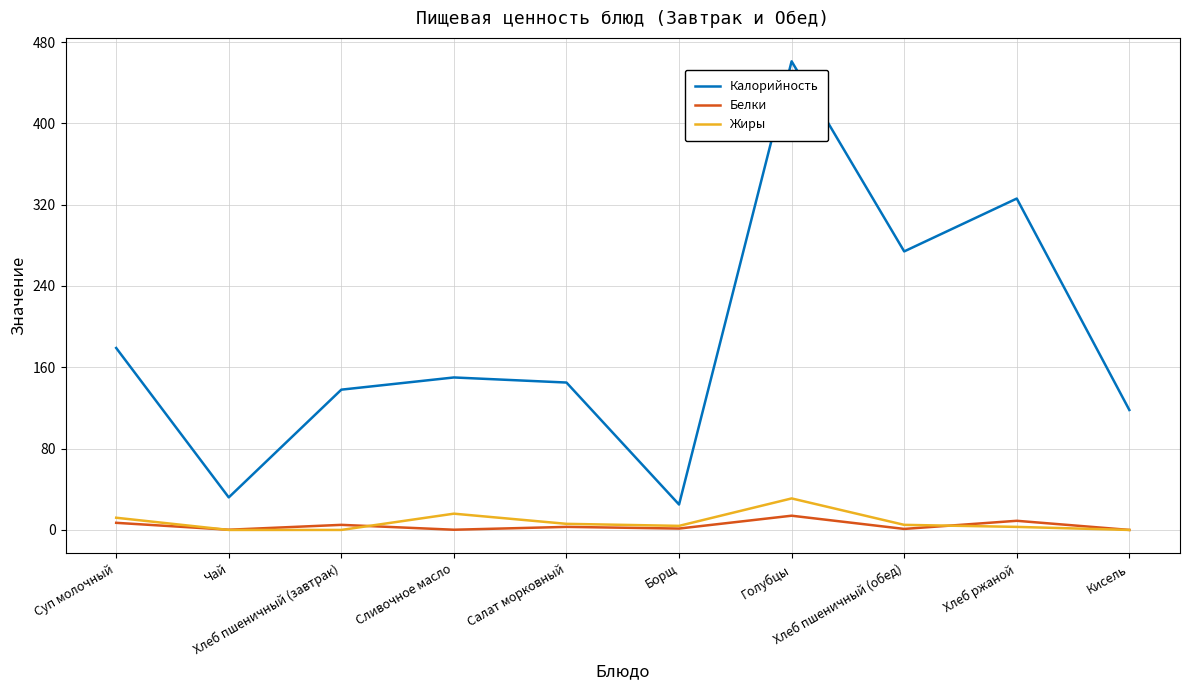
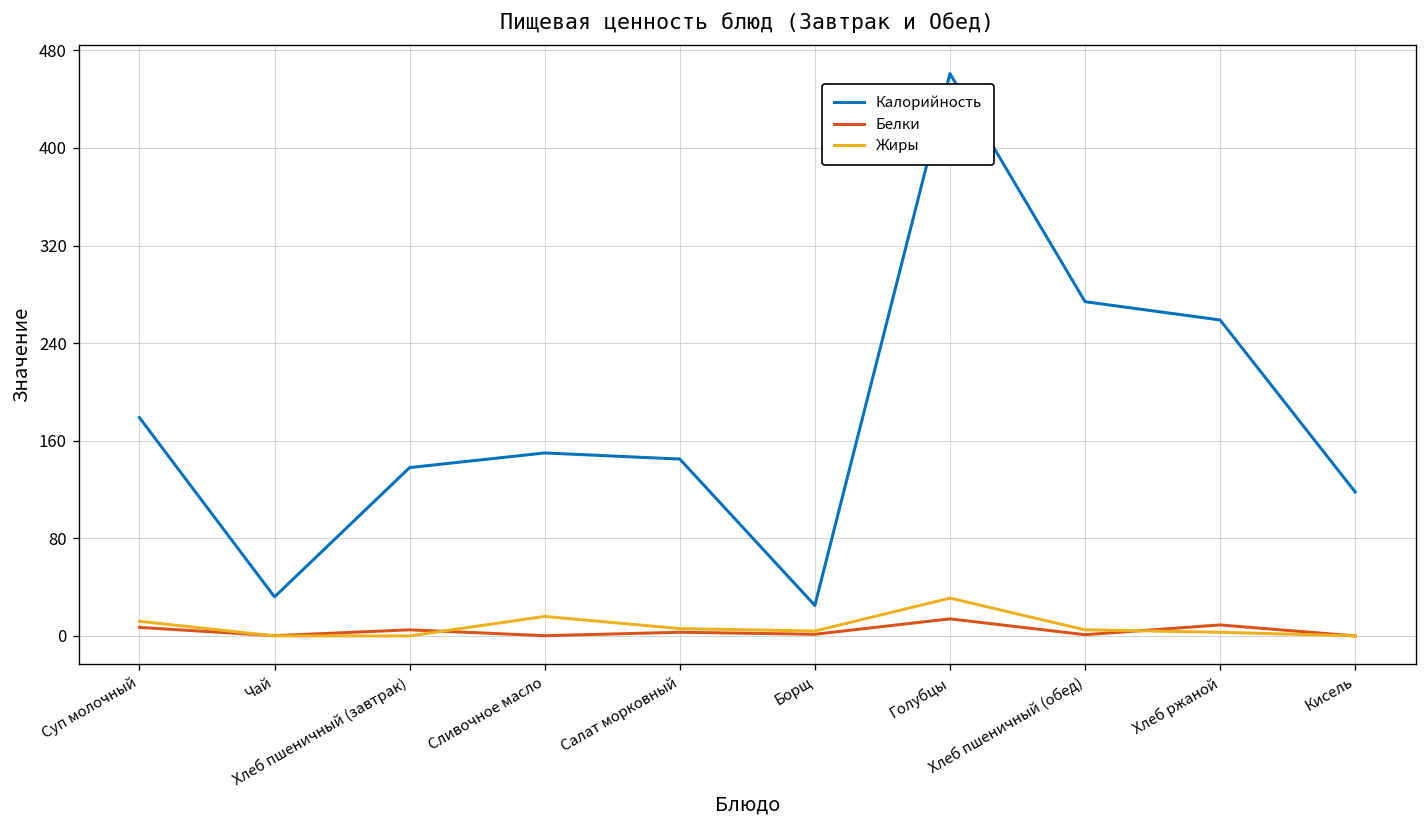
  {
    "Калорийность": {
      "Суп молочный": 179,
      "Чай": 32,
      "Хлеб пшеничный (завтрак)": 138,
      "Сливочное масло": 150,
      "Салат морковный": 145,
      "Борщ": 25,
      "Голубцы": 461,
      "Хлеб пшеничный (обед)": 274,
-     "Хлеб ржаной": 326,
+     "Хлеб ржаной": 259,
      "Кисель": 118
    },
    "Белки": {
      "Суп молочный": 7,
      "Хлеб пшеничный (завтрак)": 5,
      "Сливочное масло": 0,
      "Салат морковный": 3,
      "Борщ": 1,
      "Голубцы": 14,
      "Хлеб пшеничный (обед)": 1,
      "Хлеб ржаной": 9
    },
    "Жиры": {
      "Суп молочный": 12,
      "Хлеб пшеничный (завтрак)": 0,
      "Сливочное масло": 16,
      "Салат морковный": 6,
      "Борщ": 4,
      "Голубцы": 31,
      "Хлеб пшеничный (обед)": 5,
      "Хлеб ржаной": 3
    }
  }
